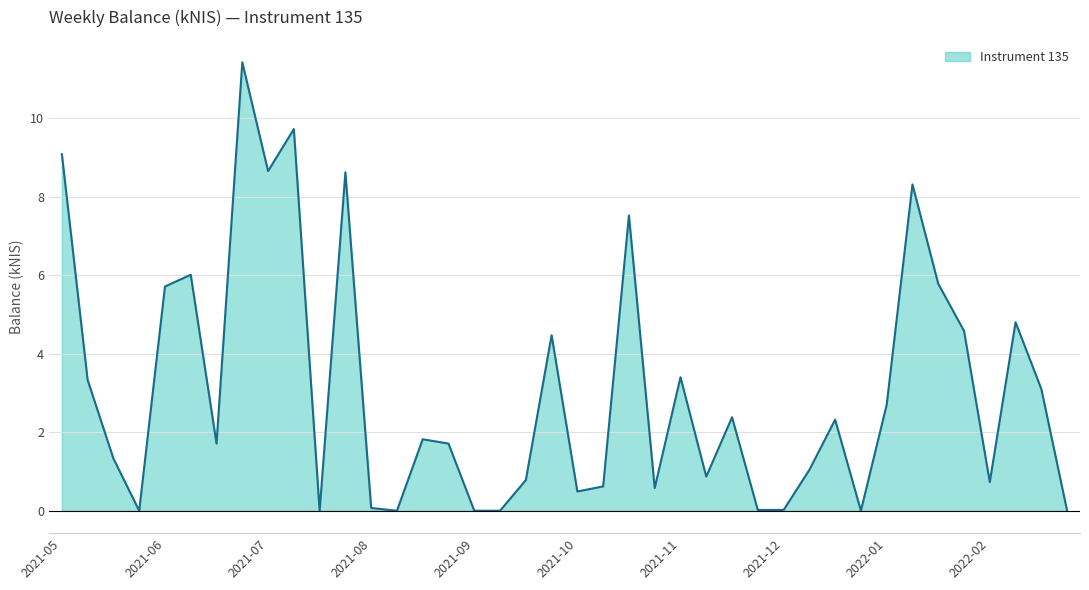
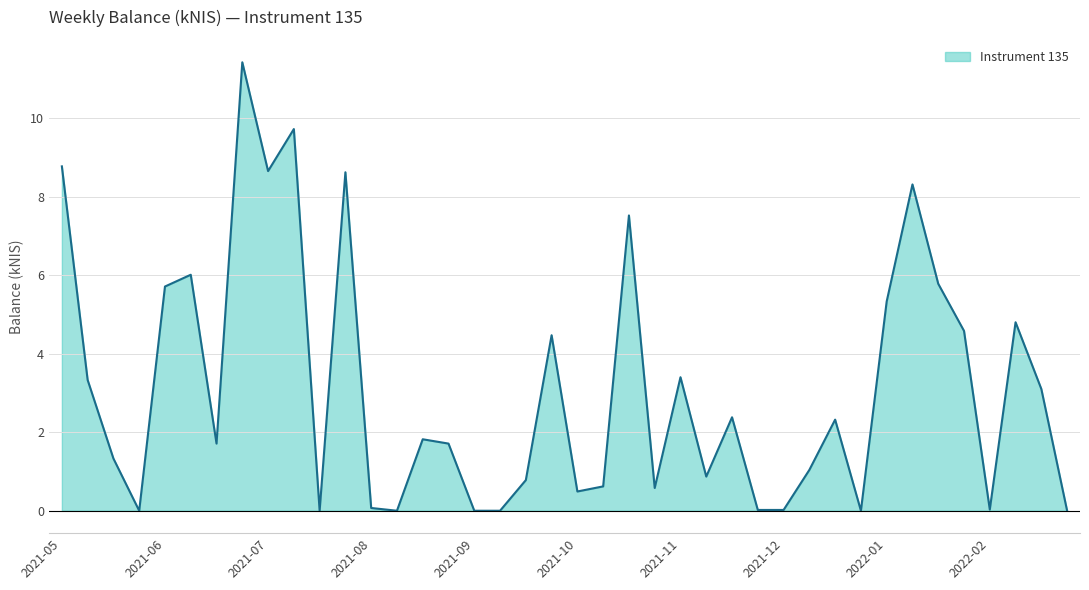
  {
-   "2021-05": 9.1,
+   "2021-05": 8.8,
    "2021-06": 5.7,
    "2021-07": 8.7,
    "2021-08": 0.1,
    "2021-09": 0.0,
    "2021-10": 0.5,
    "2021-11": 3.4,
    "2021-12": 0.0,
-   "2022-01": 2.7,
-   "2022-02": 0.7
+   "2022-01": 5.3,
+   "2022-02": 0.0
  }
